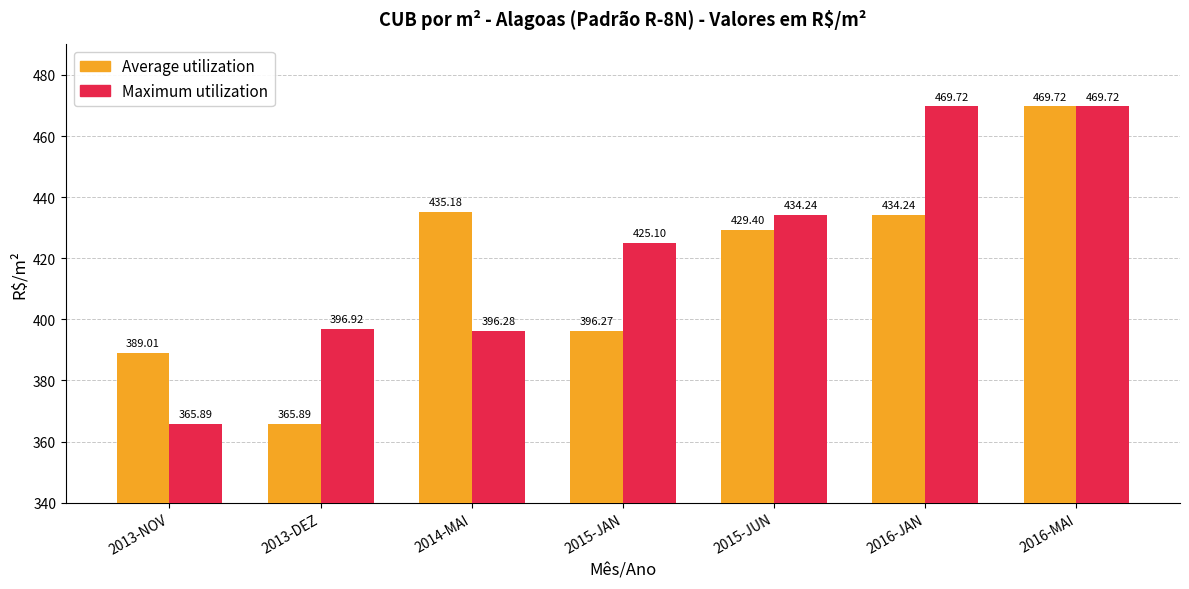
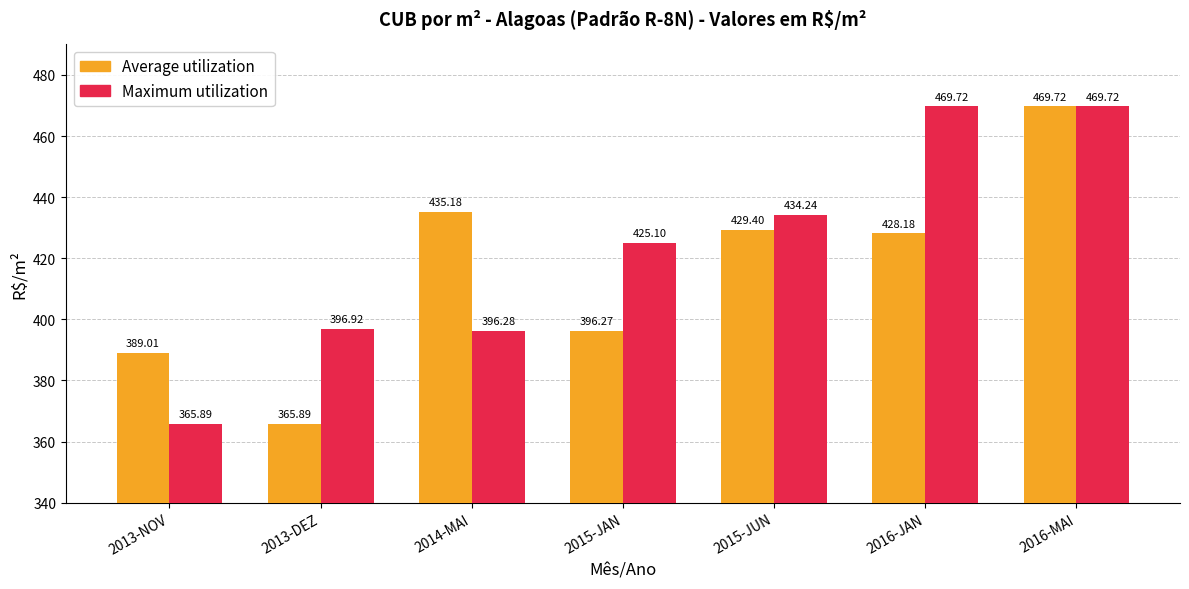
  {
    "Average utilization": {
      "2013-NOV": 389.01,
      "2013-DEZ": 365.89,
      "2014-MAI": 435.18,
      "2015-JAN": 396.27,
      "2015-JUN": 429.40,
-     "2016-JAN": 434.24,
+     "2016-JAN": 428.18,
      "2016-MAI": 469.72
    },
    "Maximum utilization": {
      "2013-NOV": 365.89,
      "2013-DEZ": 396.92,
      "2014-MAI": 396.28,
      "2015-JAN": 425.10,
      "2015-JUN": 434.24,
      "2016-JAN": 469.72,
      "2016-MAI": 469.72
    }
  }
